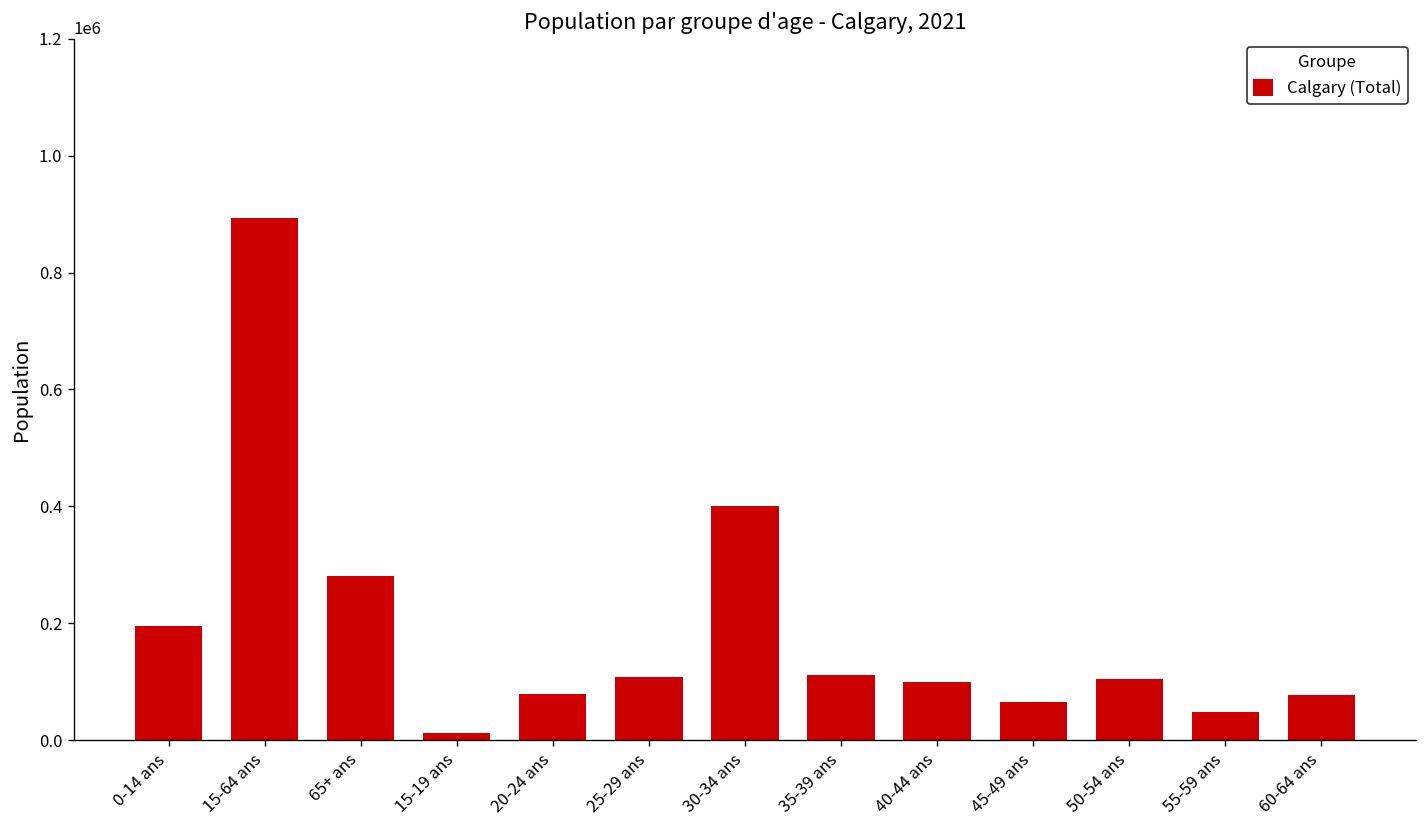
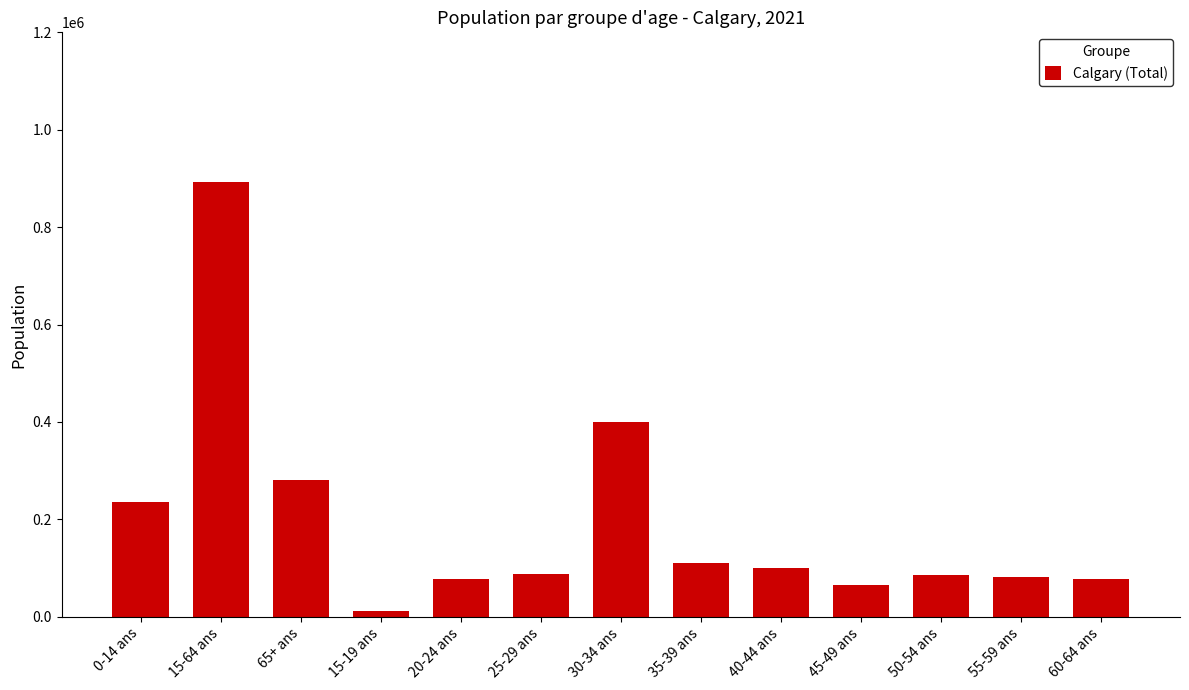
  {
-   "0-14 ans": 200000,
+   "0-14 ans": 240000,
    "15-64 ans": 890000,
    "65+ ans": 280000,
    "15-19 ans": 10000,
    "20-24 ans": 80000,
-   "25-29 ans": 110000,
+   "25-29 ans": 90000,
    "30-34 ans": 400000,
    "35-39 ans": 110000,
    "40-44 ans": 100000,
    "45-49 ans": 70000,
-   "50-54 ans": 100000,
-   "55-59 ans": 50000,
+   "50-54 ans": 80000,
+   "55-59 ans": 80000,
    "60-64 ans": 80000
  }
